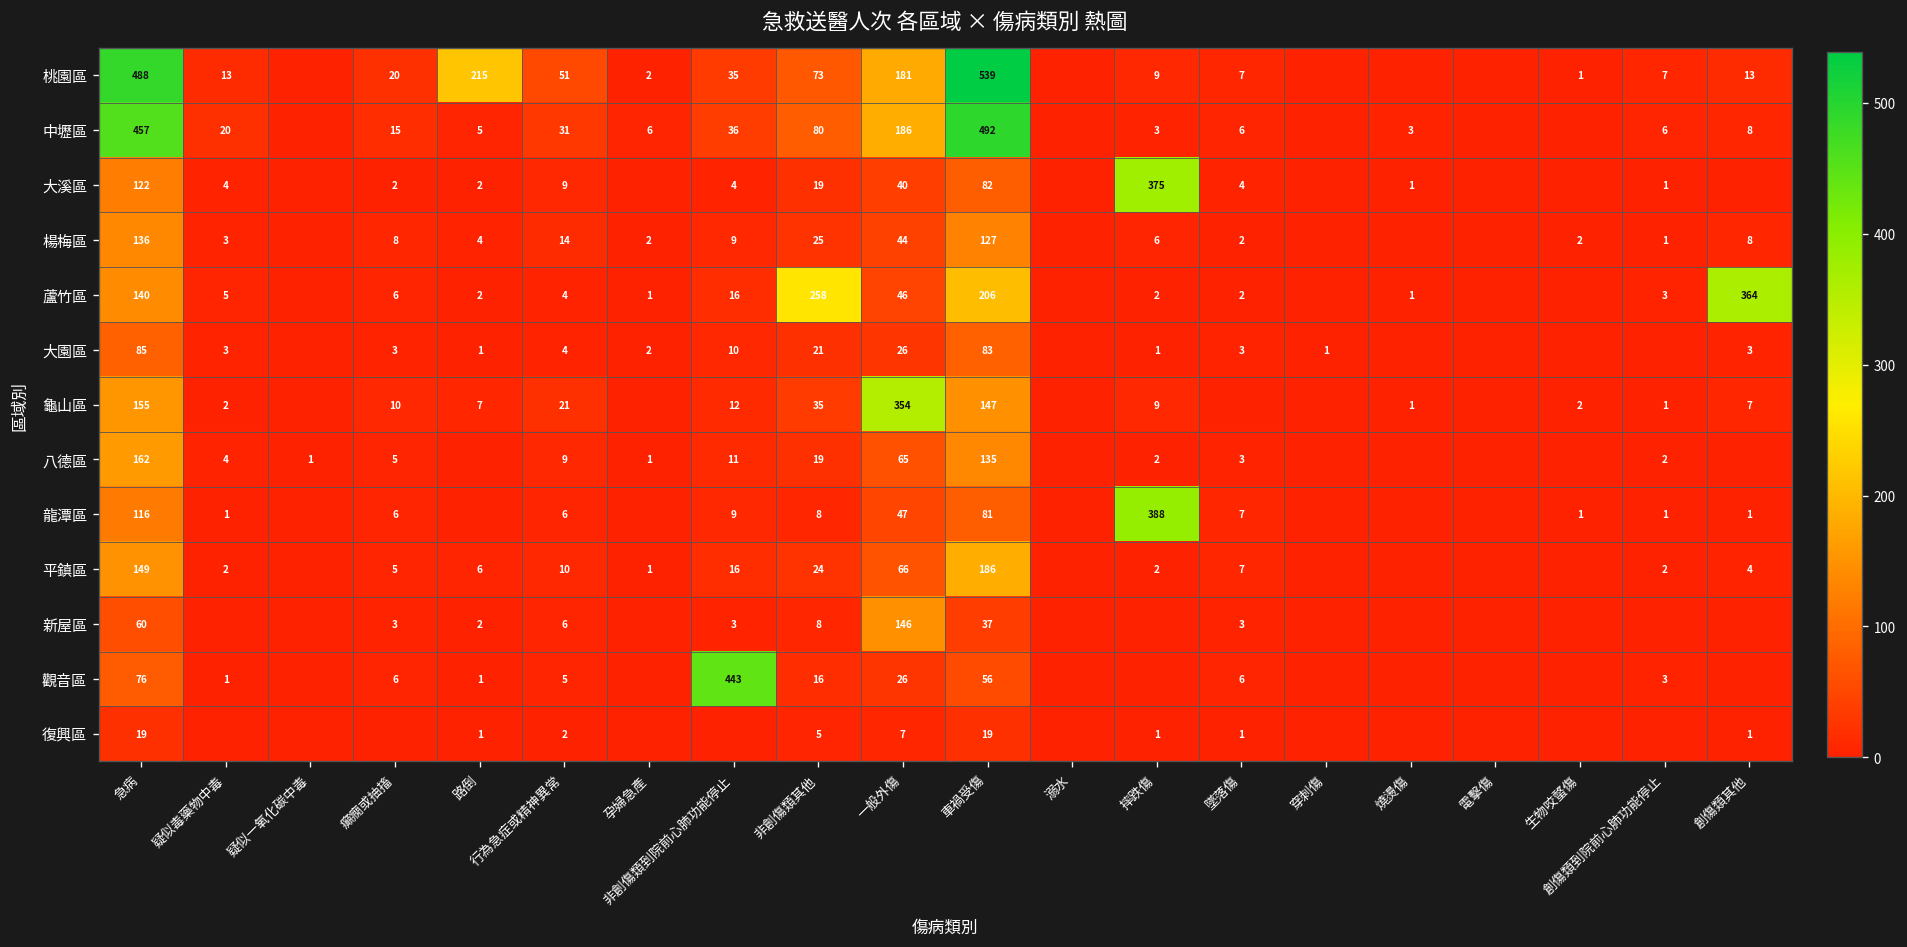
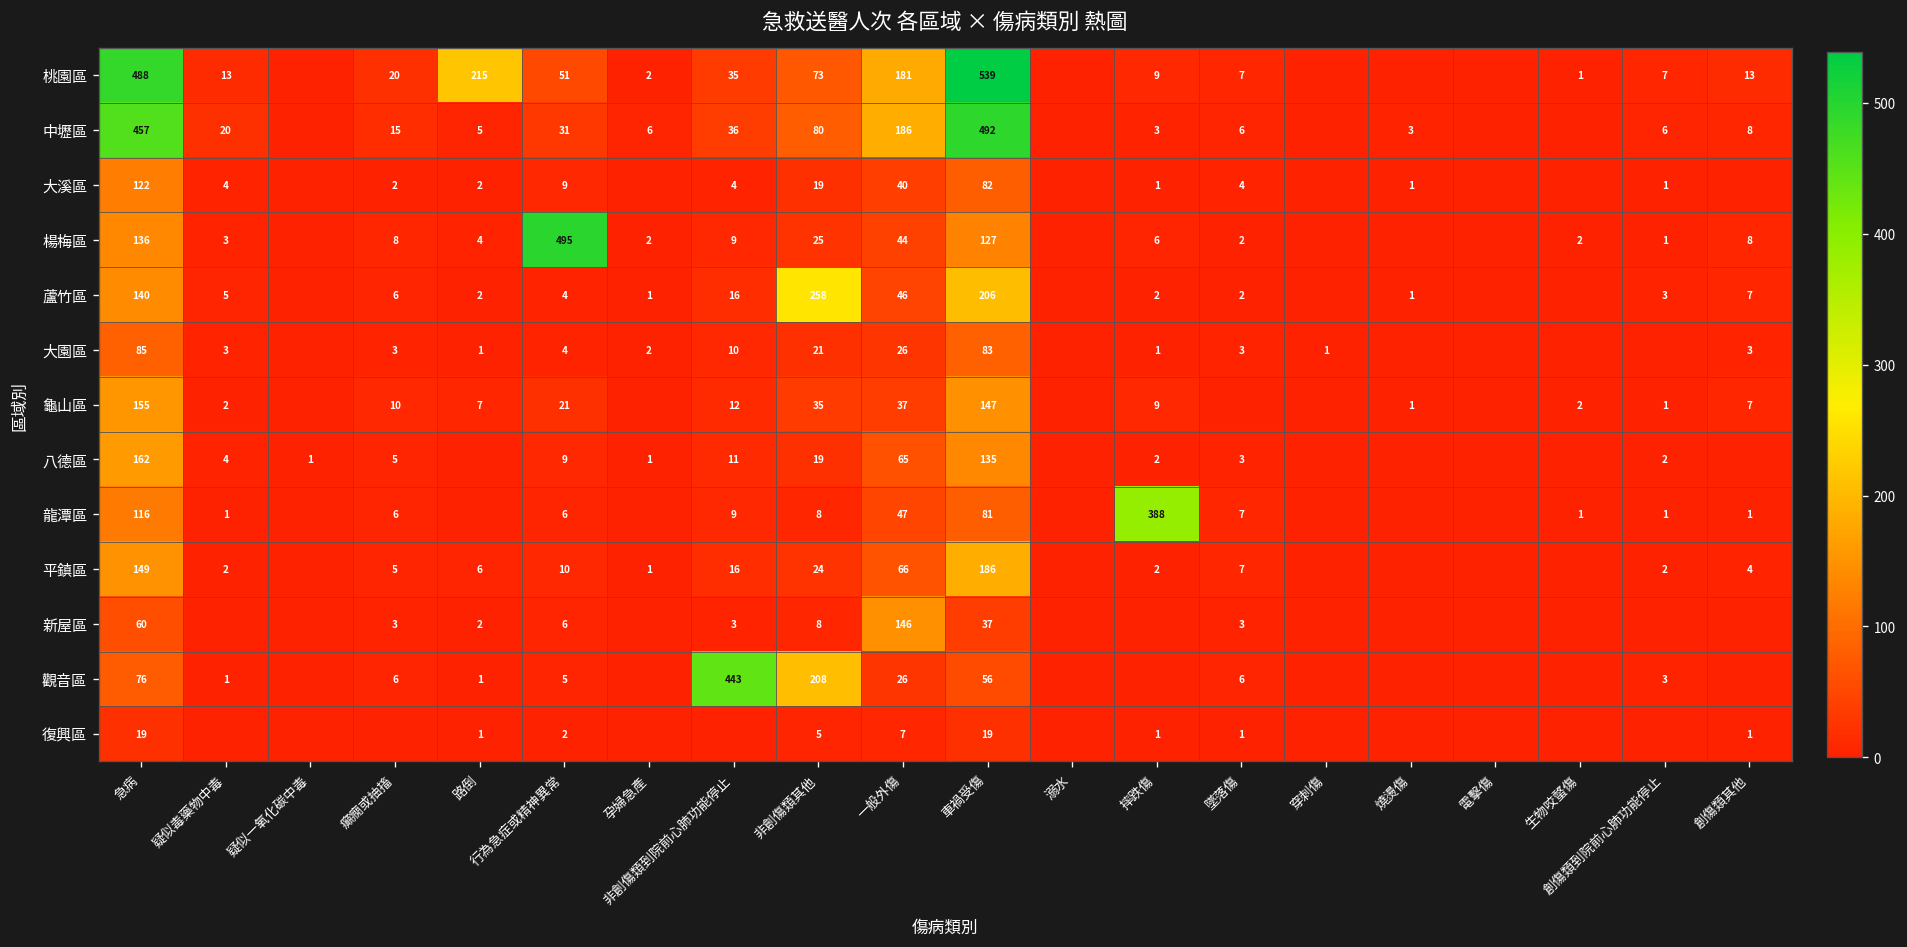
  {
    "桃園區": {
      "急病": 488,
      "疑似毒藥物中毒": 13,
      "癲癇或抽搐": 20,
      "路倒": 215,
      "行為急症或精神異常": 51,
      "孕婦急產": 2,
      "非創傷類到院前心肺功能停止": 35,
      "非創傷類其他": 73,
      "一般外傷": 181,
      "車禍受傷": 539,
      "摔跌傷": 9,
      "墜落傷": 7,
      "生物咬螫傷": 1,
      "創傷類到院前心肺功能停止": 7,
      "創傷類其他": 13
    },
    "中壢區": {
      "急病": 457,
      "疑似毒藥物中毒": 20,
      "癲癇或抽搐": 15,
      "路倒": 5,
      "行為急症或精神異常": 31,
      "孕婦急產": 6,
      "非創傷類到院前心肺功能停止": 36,
      "非創傷類其他": 80,
      "一般外傷": 186,
      "車禍受傷": 492,
      "摔跌傷": 3,
      "墜落傷": 6,
      "燒燙傷": 3,
      "創傷類到院前心肺功能停止": 6,
      "創傷類其他": 8
    },
    "大溪區": {
      "急病": 122,
      "疑似毒藥物中毒": 4,
      "癲癇或抽搐": 2,
      "路倒": 2,
      "行為急症或精神異常": 9,
      "非創傷類到院前心肺功能停止": 4,
      "非創傷類其他": 19,
      "一般外傷": 40,
      "車禍受傷": 82,
-     "摔跌傷": 375,
+     "摔跌傷": 1,
      "墜落傷": 4,
      "燒燙傷": 1,
      "創傷類到院前心肺功能停止": 1
    },
    "楊梅區": {
      "急病": 136,
      "疑似毒藥物中毒": 3,
      "癲癇或抽搐": 8,
      "路倒": 4,
-     "行為急症或精神異常": 14,
+     "行為急症或精神異常": 495,
      "孕婦急產": 2,
      "非創傷類到院前心肺功能停止": 9,
      "非創傷類其他": 25,
      "一般外傷": 44,
      "車禍受傷": 127,
      "摔跌傷": 6,
      "墜落傷": 2,
      "生物咬螫傷": 2,
      "創傷類到院前心肺功能停止": 1,
      "創傷類其他": 8
    },
    "蘆竹區": {
      "急病": 140,
      "疑似毒藥物中毒": 5,
      "癲癇或抽搐": 6,
      "路倒": 2,
      "行為急症或精神異常": 4,
      "孕婦急產": 1,
      "非創傷類到院前心肺功能停止": 16,
      "非創傷類其他": 258,
      "一般外傷": 46,
      "車禍受傷": 206,
      "摔跌傷": 2,
      "墜落傷": 2,
      "燒燙傷": 1,
      "創傷類到院前心肺功能停止": 3,
-     "創傷類其他": 364
+     "創傷類其他": 7
    },
    "大園區": {
      "急病": 85,
      "疑似毒藥物中毒": 3,
      "癲癇或抽搐": 3,
      "路倒": 1,
      "行為急症或精神異常": 4,
      "孕婦急產": 2,
      "非創傷類到院前心肺功能停止": 10,
      "非創傷類其他": 21,
      "一般外傷": 26,
      "車禍受傷": 83,
      "摔跌傷": 1,
      "墜落傷": 3,
      "穿刺傷": 1,
      "創傷類其他": 3
    },
    "龜山區": {
      "急病": 155,
      "疑似毒藥物中毒": 2,
      "癲癇或抽搐": 10,
      "路倒": 7,
      "行為急症或精神異常": 21,
      "非創傷類到院前心肺功能停止": 12,
      "非創傷類其他": 35,
-     "一般外傷": 354,
+     "一般外傷": 37,
      "車禍受傷": 147,
      "摔跌傷": 9,
      "燒燙傷": 1,
      "生物咬螫傷": 2,
      "創傷類到院前心肺功能停止": 1,
      "創傷類其他": 7
    },
    "八德區": {
      "急病": 162,
      "疑似毒藥物中毒": 4,
      "疑似一氧化碳中毒": 1,
      "癲癇或抽搐": 5,
      "行為急症或精神異常": 9,
      "孕婦急產": 1,
      "非創傷類到院前心肺功能停止": 11,
      "非創傷類其他": 19,
      "一般外傷": 65,
      "車禍受傷": 135,
      "摔跌傷": 2,
      "墜落傷": 3,
      "創傷類到院前心肺功能停止": 2
    },
    "龍潭區": {
      "急病": 116,
      "疑似毒藥物中毒": 1,
      "癲癇或抽搐": 6,
      "行為急症或精神異常": 6,
      "非創傷類到院前心肺功能停止": 9,
      "非創傷類其他": 8,
      "一般外傷": 47,
      "車禍受傷": 81,
      "摔跌傷": 388,
      "墜落傷": 7,
      "生物咬螫傷": 1,
      "創傷類到院前心肺功能停止": 1,
      "創傷類其他": 1
    },
    "平鎮區": {
      "急病": 149,
      "疑似毒藥物中毒": 2,
      "癲癇或抽搐": 5,
      "路倒": 6,
      "行為急症或精神異常": 10,
      "孕婦急產": 1,
      "非創傷類到院前心肺功能停止": 16,
      "非創傷類其他": 24,
      "一般外傷": 66,
      "車禍受傷": 186,
      "摔跌傷": 2,
      "墜落傷": 7,
      "創傷類到院前心肺功能停止": 2,
      "創傷類其他": 4
    },
    "新屋區": {
      "急病": 60,
      "癲癇或抽搐": 3,
      "路倒": 2,
      "行為急症或精神異常": 6,
      "非創傷類到院前心肺功能停止": 3,
      "非創傷類其他": 8,
      "一般外傷": 146,
      "車禍受傷": 37,
      "墜落傷": 3
    },
    "觀音區": {
      "急病": 76,
      "疑似毒藥物中毒": 1,
      "癲癇或抽搐": 6,
      "路倒": 1,
      "行為急症或精神異常": 5,
      "非創傷類到院前心肺功能停止": 443,
-     "非創傷類其他": 16,
+     "非創傷類其他": 208,
      "一般外傷": 26,
      "車禍受傷": 56,
      "墜落傷": 6,
      "創傷類到院前心肺功能停止": 3
    },
    "復興區": {
      "急病": 19,
      "路倒": 1,
      "行為急症或精神異常": 2,
      "非創傷類其他": 5,
      "一般外傷": 7,
      "車禍受傷": 19,
      "摔跌傷": 1,
      "墜落傷": 1,
      "創傷類其他": 1
    }
  }
